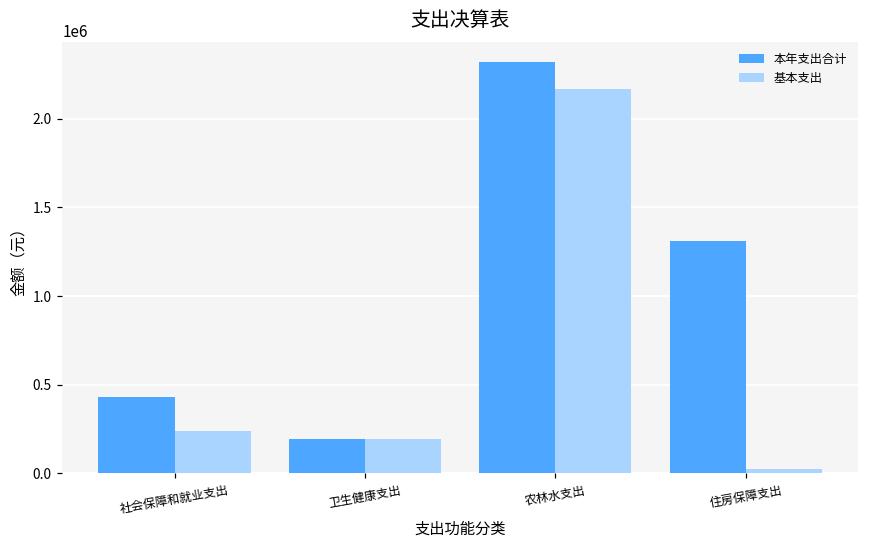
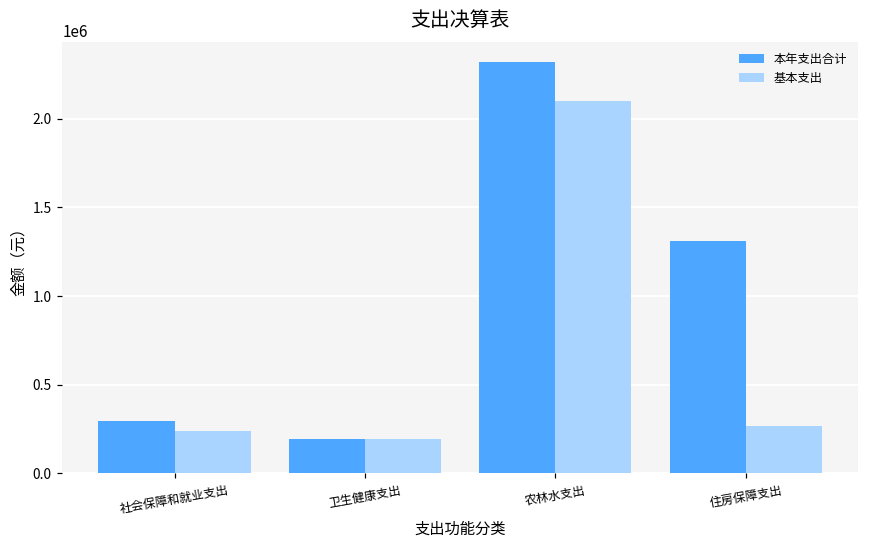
  {
    "本年支出合计": {
-     "社会保障和就业支出": 430000,
+     "社会保障和就业支出": 300000,
      "卫生健康支出": 200000,
      "农林水支出": 2320000,
      "住房保障支出": 1310000
    },
    "基本支出": {
      "社会保障和就业支出": 240000,
      "卫生健康支出": 200000,
-     "农林水支出": 2170000,
-     "住房保障支出": 20000
+     "农林水支出": 2100000,
+     "住房保障支出": 270000
    }
  }
